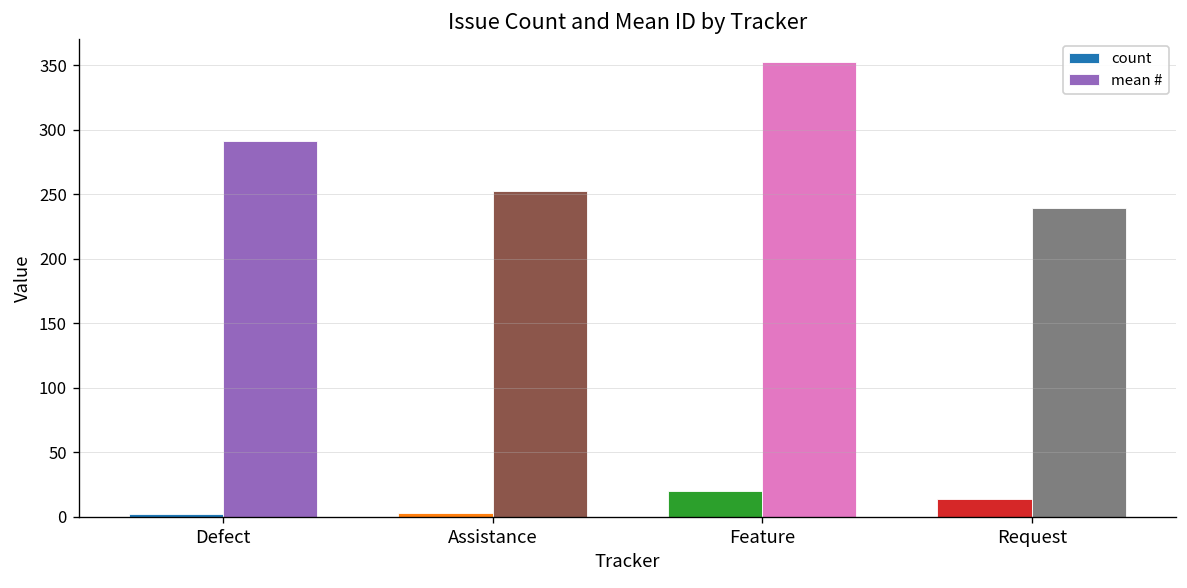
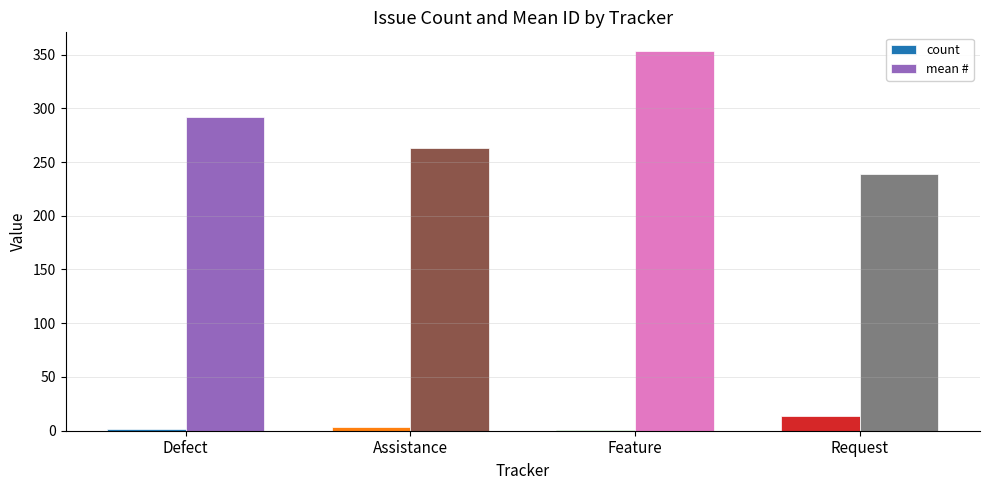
  {
    "count": {
      "Assistance": 3,
-     "Feature": 20,
+     "Feature": 1,
      "Request": 14
    },
    "mean #": {
      "Defect": 292,
-     "Assistance": 252,
+     "Assistance": 263,
      "Feature": 353,
      "Request": 239
    }
  }
